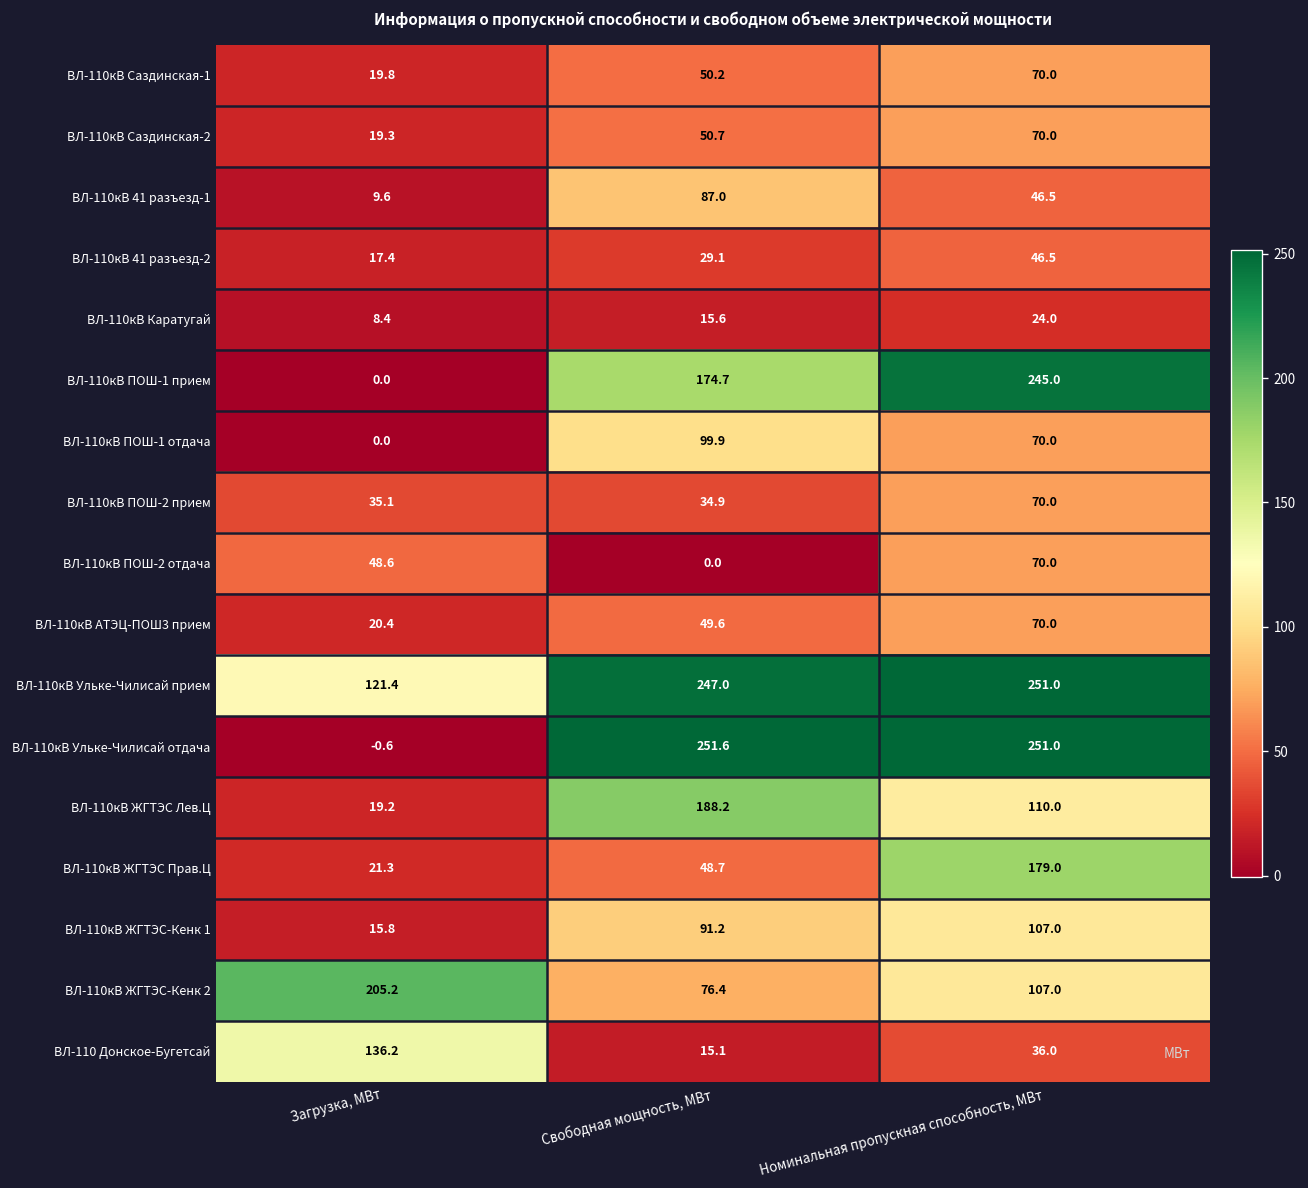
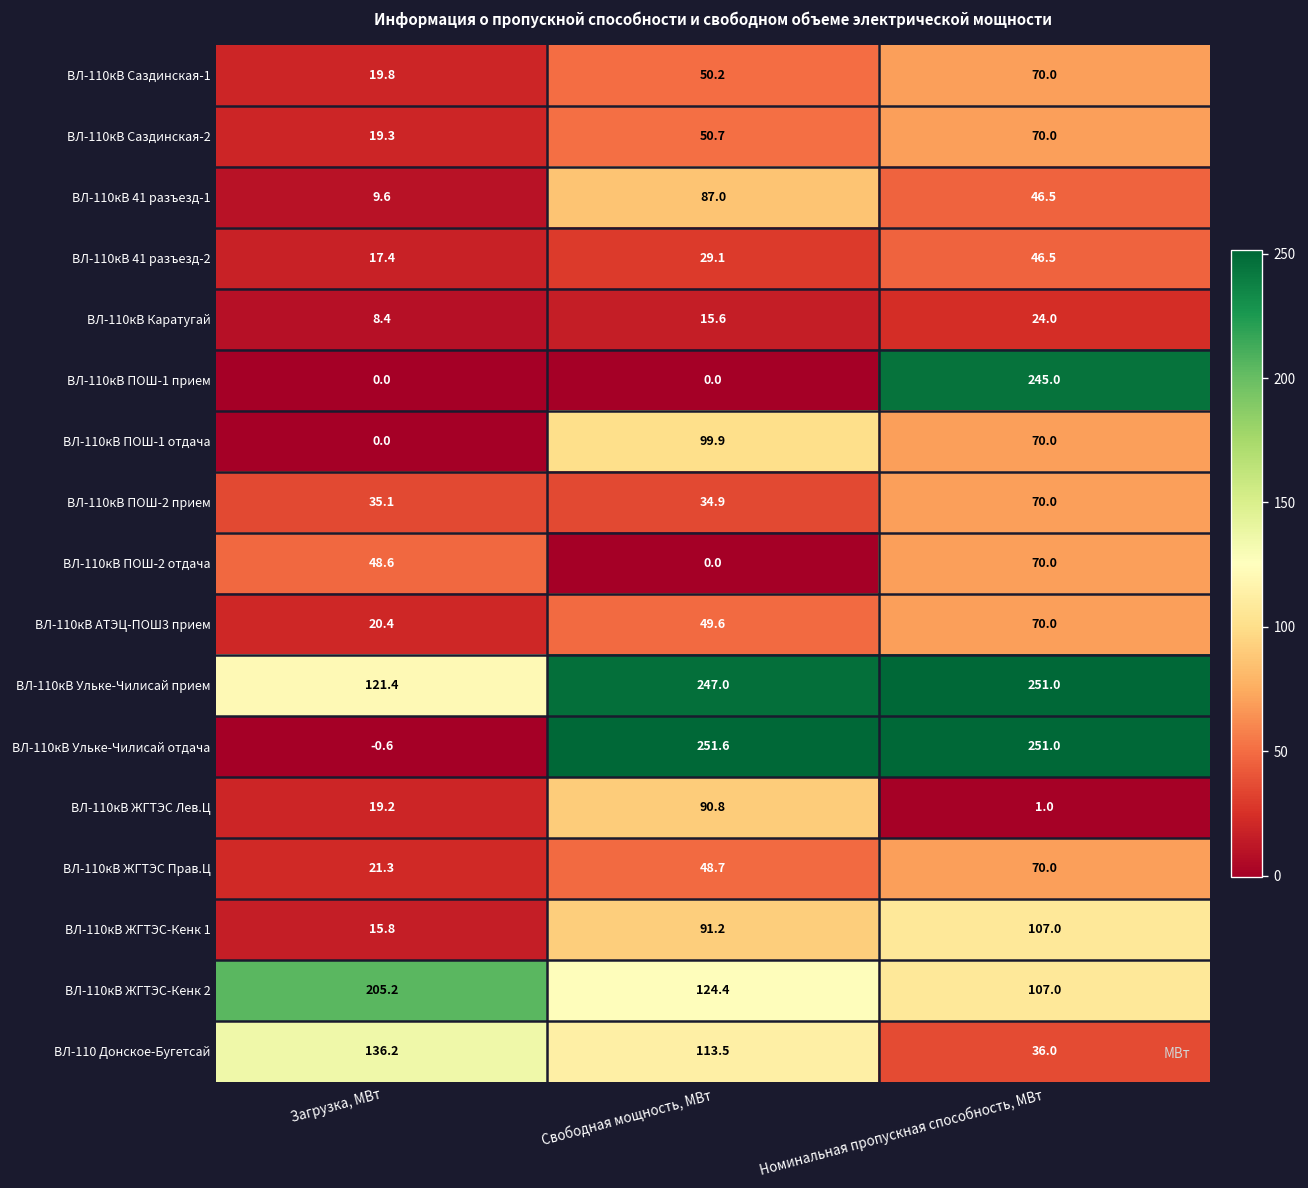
  {
    "ВЛ-110кВ Саздинская-1": {
      "Загрузка, МВт": 19.8,
      "Свободная мощность, МВт": 50.2,
      "Номинальная пропускная способность, МВт": 70.0
    },
    "ВЛ-110кВ Саздинская-2": {
      "Загрузка, МВт": 19.3,
      "Свободная мощность, МВт": 50.7,
      "Номинальная пропускная способность, МВт": 70.0
    },
    "ВЛ-110кВ 41 разъезд-1": {
      "Загрузка, МВт": 9.6,
      "Свободная мощность, МВт": 87.0,
      "Номинальная пропускная способность, МВт": 46.5
    },
    "ВЛ-110кВ 41 разъезд-2": {
      "Загрузка, МВт": 17.4,
      "Свободная мощность, МВт": 29.1,
      "Номинальная пропускная способность, МВт": 46.5
    },
    "ВЛ-110кВ Каратугай": {
      "Загрузка, МВт": 8.4,
      "Свободная мощность, МВт": 15.6,
      "Номинальная пропускная способность, МВт": 24.0
    },
    "ВЛ-110кВ ПОШ-1 прием": {
      "Загрузка, МВт": 0.0,
-     "Свободная мощность, МВт": 174.7,
+     "Свободная мощность, МВт": 0.0,
      "Номинальная пропускная способность, МВт": 245.0
    },
    "ВЛ-110кВ ПОШ-1 отдача": {
      "Загрузка, МВт": 0.0,
      "Свободная мощность, МВт": 99.9,
      "Номинальная пропускная способность, МВт": 70.0
    },
    "ВЛ-110кВ ПОШ-2 прием": {
      "Загрузка, МВт": 35.1,
      "Свободная мощность, МВт": 34.9,
      "Номинальная пропускная способность, МВт": 70.0
    },
    "ВЛ-110кВ ПОШ-2 отдача": {
      "Загрузка, МВт": 48.6,
      "Свободная мощность, МВт": 0.0,
      "Номинальная пропускная способность, МВт": 70.0
    },
    "ВЛ-110кВ АТЭЦ-ПОШ3 прием": {
      "Загрузка, МВт": 20.4,
      "Свободная мощность, МВт": 49.6,
      "Номинальная пропускная способность, МВт": 70.0
    },
    "ВЛ-110кВ Ульке-Чилисай прием": {
      "Загрузка, МВт": 121.4,
      "Свободная мощность, МВт": 247.0,
      "Номинальная пропускная способность, МВт": 251.0
    },
    "ВЛ-110кВ Ульке-Чилисай отдача": {
      "Загрузка, МВт": -0.6,
      "Свободная мощность, МВт": 251.6,
      "Номинальная пропускная способность, МВт": 251.0
    },
    "ВЛ-110кВ ЖГТЭС Лев.Ц": {
      "Загрузка, МВт": 19.2,
-     "Свободная мощность, МВт": 188.2,
-     "Номинальная пропускная способность, МВт": 110.0
+     "Свободная мощность, МВт": 90.8,
+     "Номинальная пропускная способность, МВт": 1.0
    },
    "ВЛ-110кВ ЖГТЭС Прав.Ц": {
      "Загрузка, МВт": 21.3,
      "Свободная мощность, МВт": 48.7,
-     "Номинальная пропускная способность, МВт": 179.0
+     "Номинальная пропускная способность, МВт": 70.0
    },
    "ВЛ-110кВ ЖГТЭС-Кенк 1": {
      "Загрузка, МВт": 15.8,
      "Свободная мощность, МВт": 91.2,
      "Номинальная пропускная способность, МВт": 107.0
    },
    "ВЛ-110кВ ЖГТЭС-Кенк 2": {
      "Загрузка, МВт": 205.2,
-     "Свободная мощность, МВт": 76.4,
+     "Свободная мощность, МВт": 124.4,
      "Номинальная пропускная способность, МВт": 107.0
    },
    "ВЛ-110 Донское-Бугетсай": {
      "Загрузка, МВт": 136.2,
-     "Свободная мощность, МВт": 15.1
+     "Свободная мощность, МВт": 113.5
    }
  }
